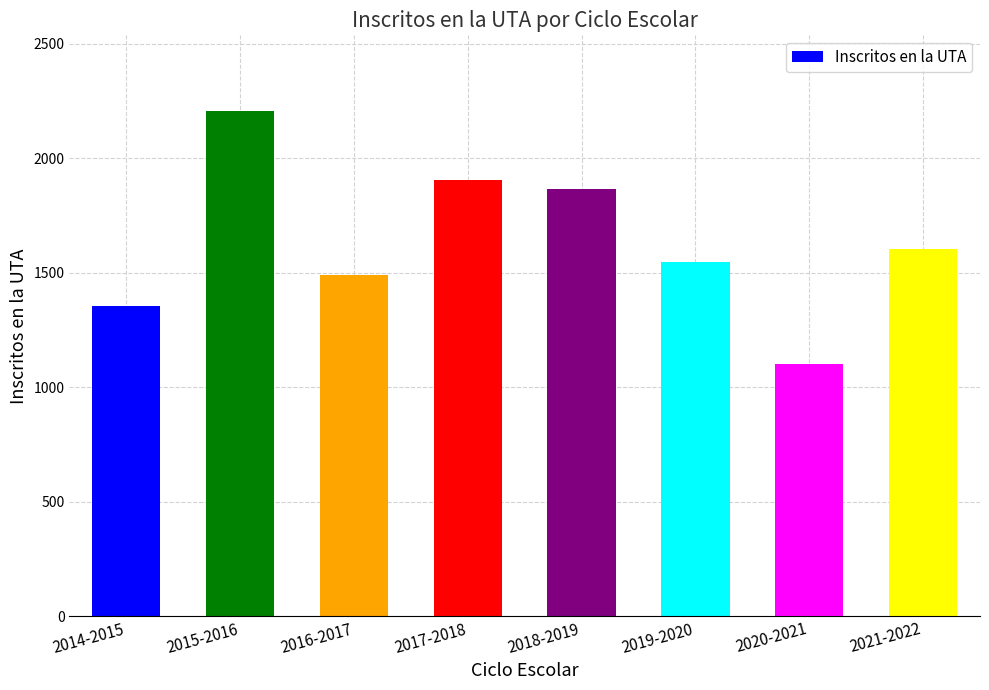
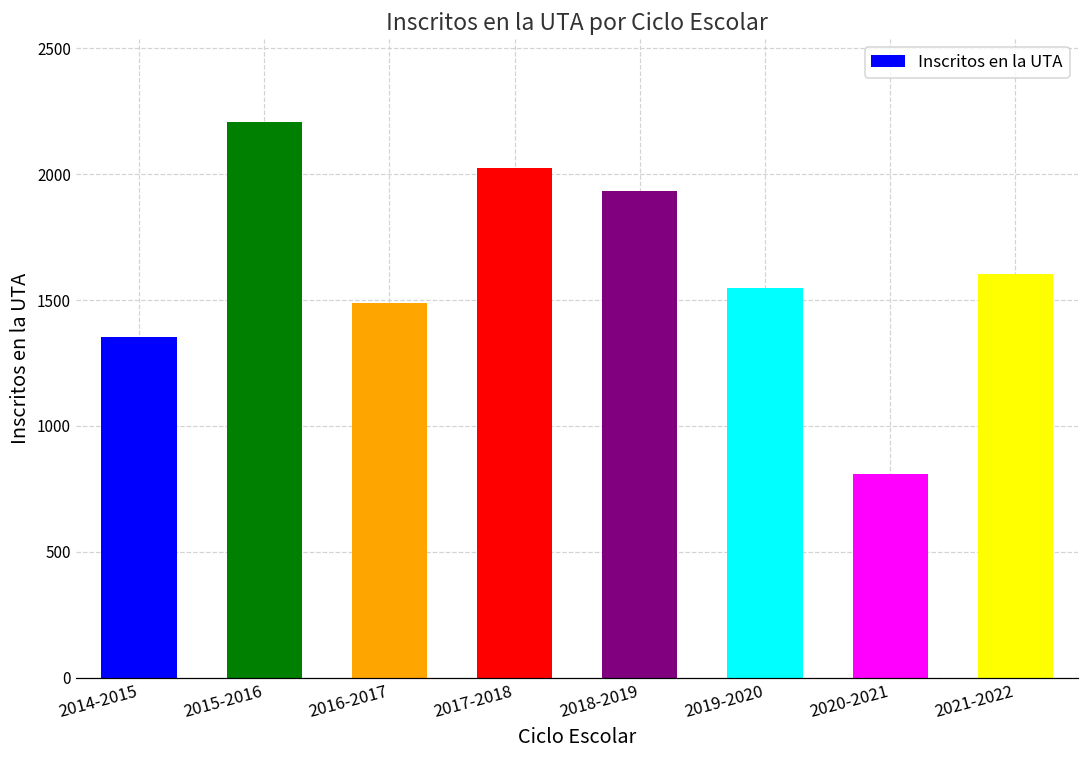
  {
    "2014-2015": 1350,
    "2015-2016": 2210,
    "2016-2017": 1490,
-   "2017-2018": 1910,
-   "2018-2019": 1870,
+   "2017-2018": 2030,
+   "2018-2019": 1930,
    "2019-2020": 1550,
-   "2020-2021": 1100,
+   "2020-2021": 810,
    "2021-2022": 1600
  }
